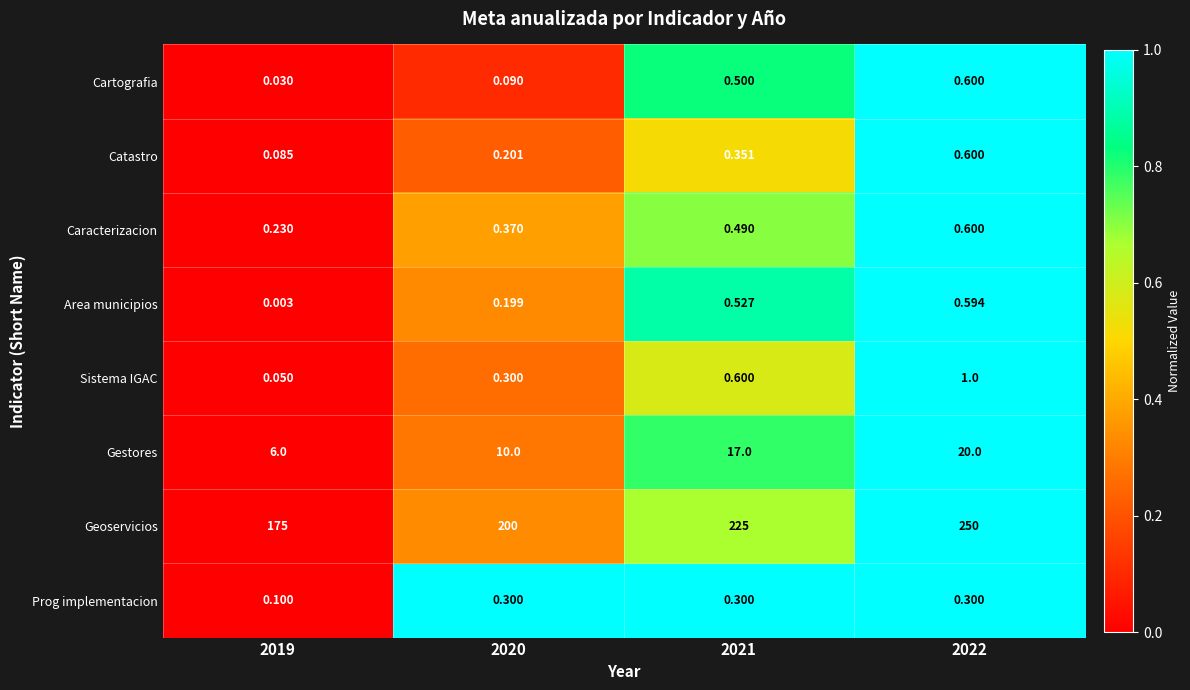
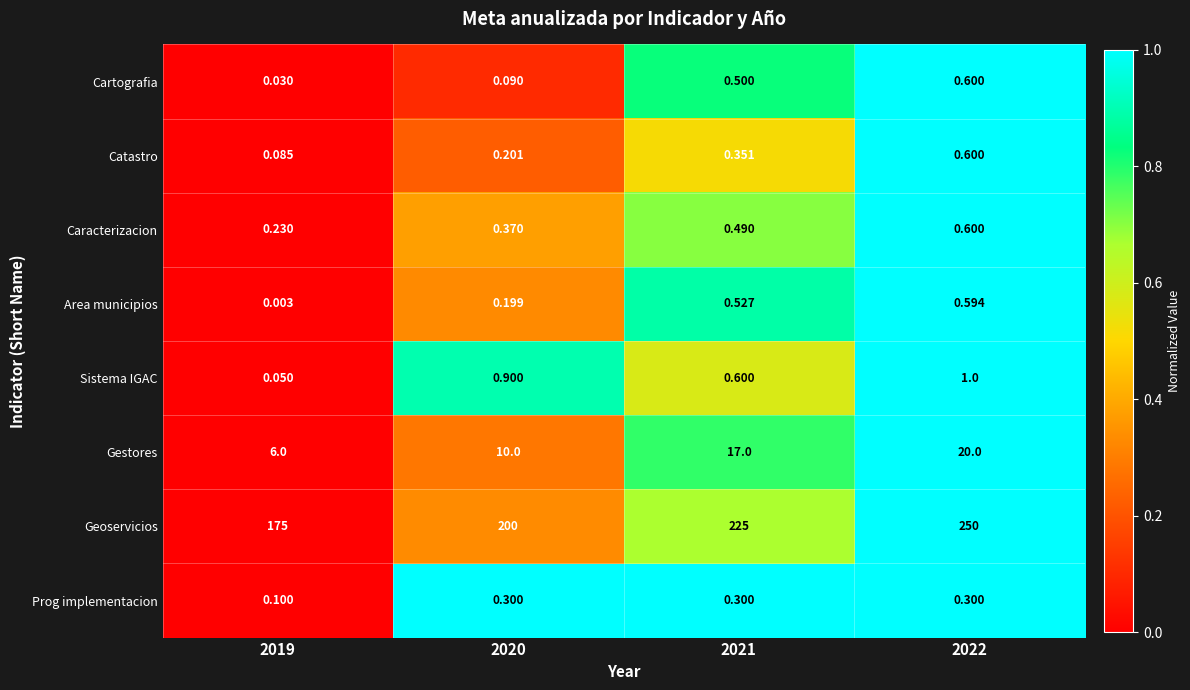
  {
    "Cartografia": {
      "2019": 0.030,
      "2020": 0.090,
      "2021": 0.500,
      "2022": 0.600
    },
    "Catastro": {
      "2019": 0.085,
      "2020": 0.201,
      "2021": 0.351,
      "2022": 0.600
    },
    "Caracterizacion": {
      "2019": 0.230,
      "2020": 0.370,
      "2021": 0.490,
      "2022": 0.600
    },
    "Area municipios": {
      "2019": 0.003,
      "2020": 0.199,
      "2021": 0.527,
      "2022": 0.594
    },
    "Sistema IGAC": {
      "2019": 0.050,
-     "2020": 0.300,
+     "2020": 0.900,
      "2021": 0.600,
      "2022": 1.0
    },
    "Gestores": {
      "2019": 6.0,
      "2020": 10.0,
      "2021": 17.0,
      "2022": 20.0
    },
    "Geoservicios": {
      "2019": 175,
      "2020": 200,
      "2021": 225,
      "2022": 250
    },
    "Prog implementacion": {
      "2019": 0.100,
      "2020": 0.300,
      "2021": 0.300,
      "2022": 0.300
    }
  }
